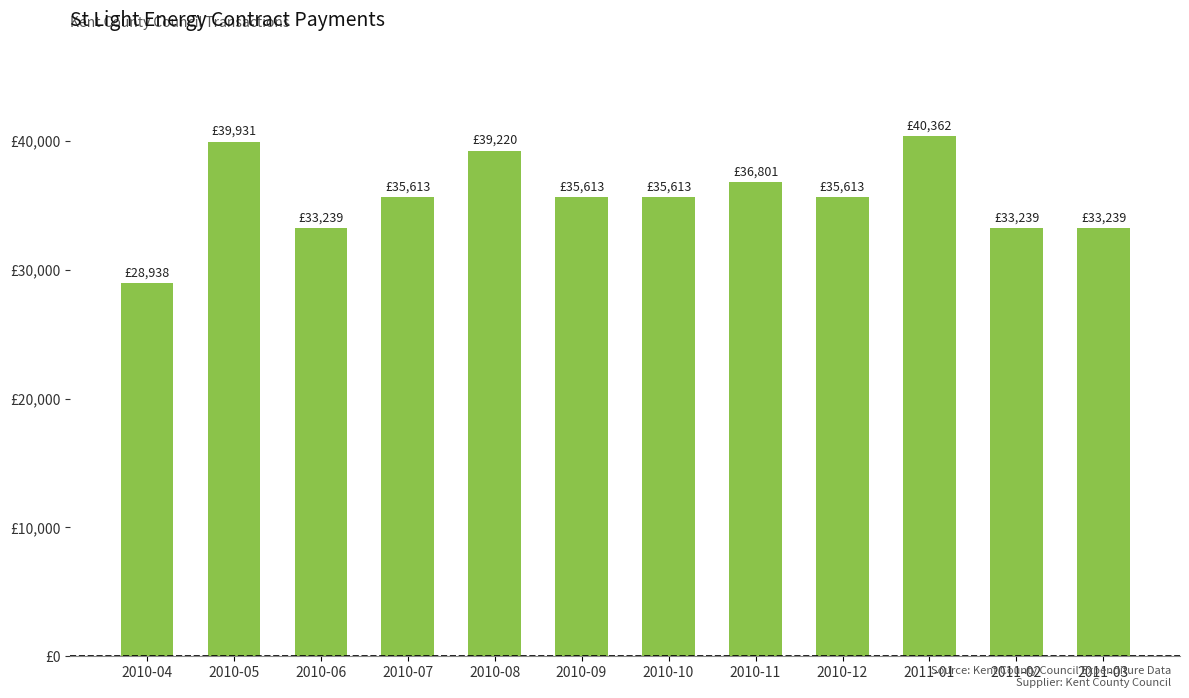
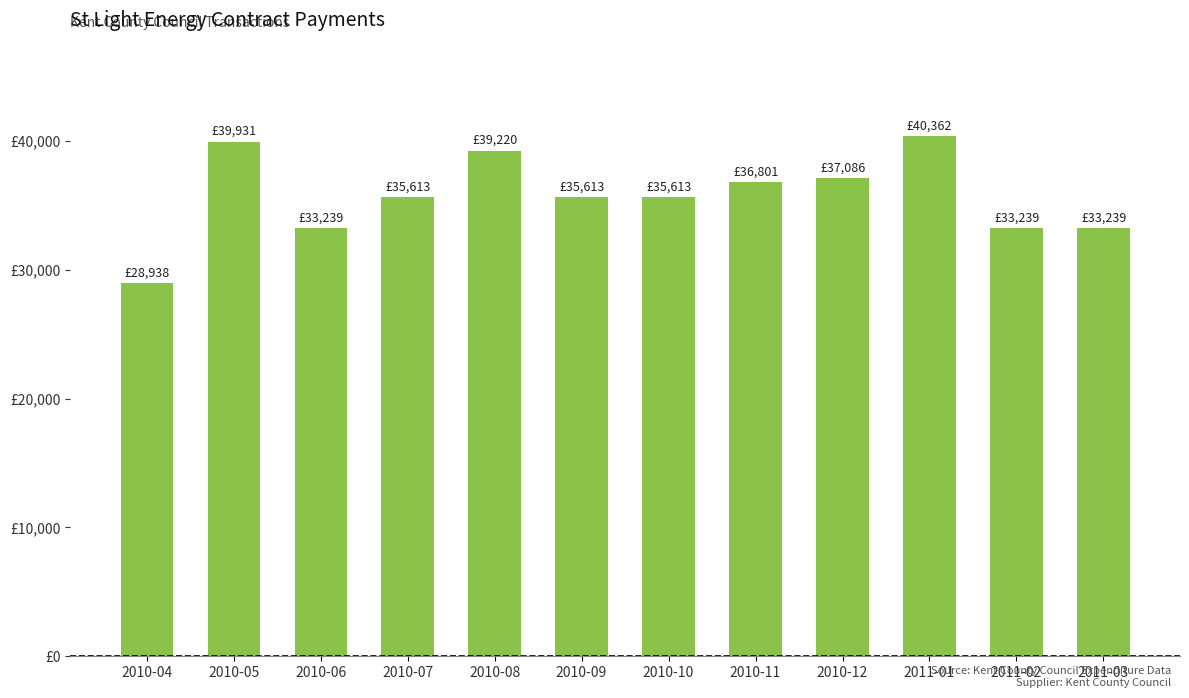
  {
    "2010-04": "£28,938",
    "2010-05": "£39,931",
    "2010-06": "£33,239",
    "2010-07": "£35,613",
    "2010-08": "£39,220",
    "2010-09": "£35,613",
    "2010-10": "£35,613",
    "2010-11": "£36,801",
-   "2010-12": "£35,613",
+   "2010-12": "£37,086",
    "2011-01": "£40,362",
    "2011-02": "£33,239",
    "2011-03": "£33,239"
  }
